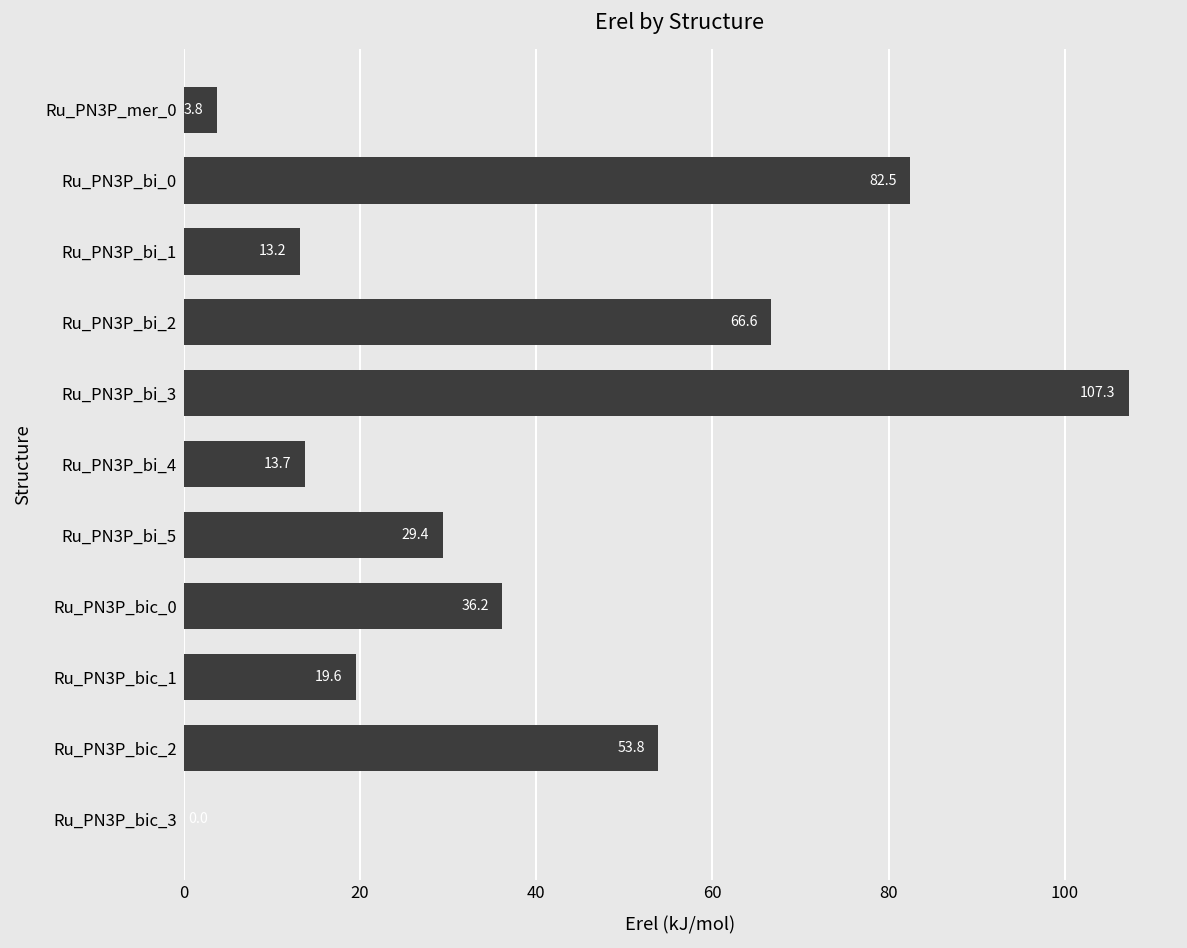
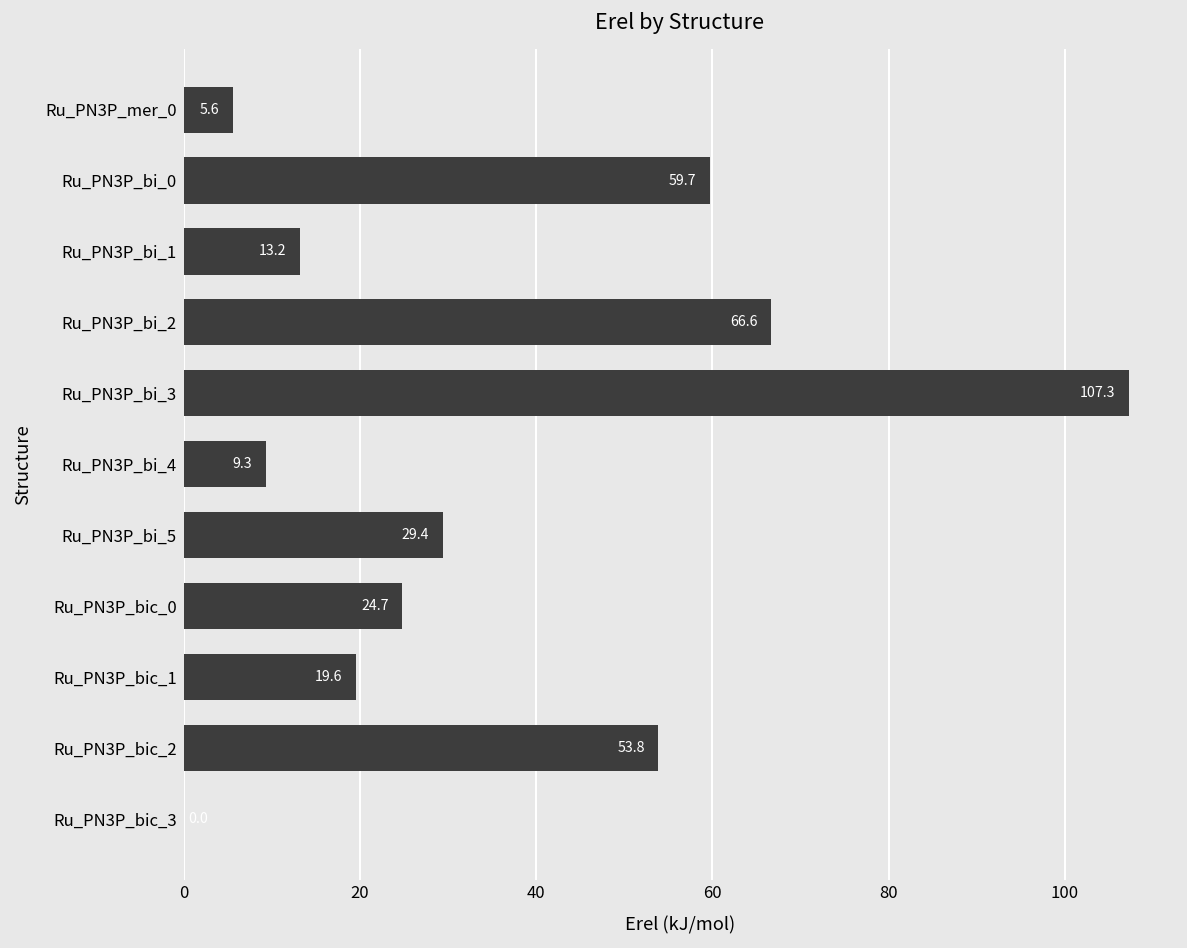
  {
-   "Ru_PN3P_mer_0": 3.8,
-   "Ru_PN3P_bi_0": 82.5,
+   "Ru_PN3P_mer_0": 5.6,
+   "Ru_PN3P_bi_0": 59.7,
    "Ru_PN3P_bi_1": 13.2,
    "Ru_PN3P_bi_2": 66.6,
    "Ru_PN3P_bi_3": 107.3,
-   "Ru_PN3P_bi_4": 13.7,
+   "Ru_PN3P_bi_4": 9.3,
    "Ru_PN3P_bi_5": 29.4,
-   "Ru_PN3P_bic_0": 36.2,
+   "Ru_PN3P_bic_0": 24.7,
    "Ru_PN3P_bic_1": 19.6,
    "Ru_PN3P_bic_2": 53.8
  }
